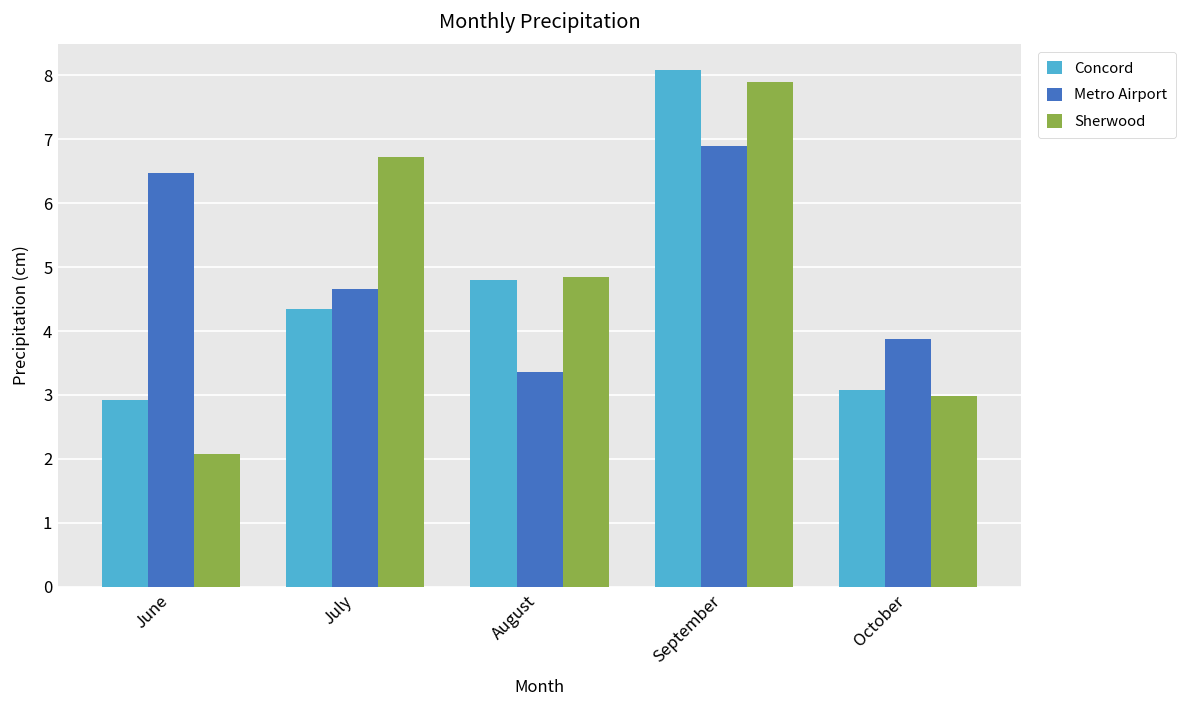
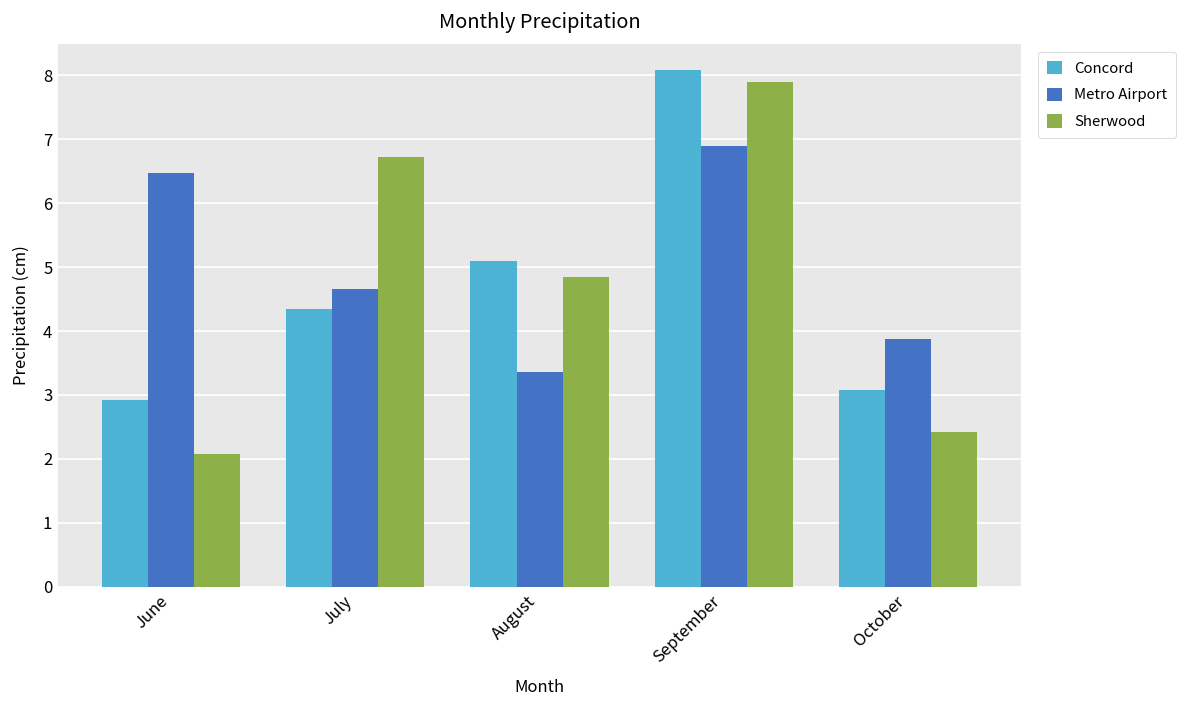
  {
    "Concord": {
      "June": 2.9,
      "July": 4.4,
-     "August": 4.8,
+     "August": 5.1,
      "September": 8.1,
      "October": 3.1
    },
    "Metro Airport": {
      "June": 6.5,
      "July": 4.7,
      "August": 3.4,
      "September": 6.9,
      "October": 3.9
    },
    "Sherwood": {
      "June": 2.1,
      "July": 6.7,
      "August": 4.9,
      "September": 7.9,
-     "October": 3.0
+     "October": 2.4
    }
  }
